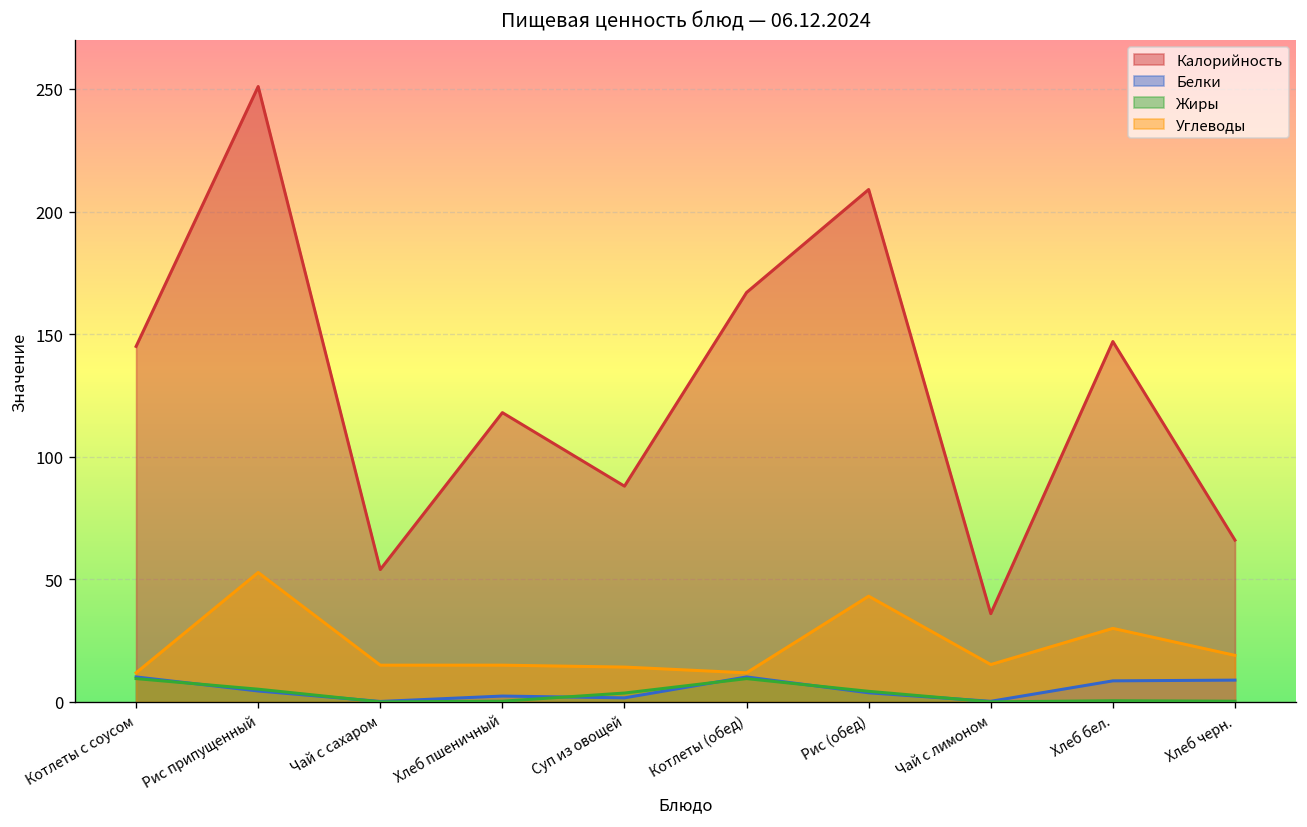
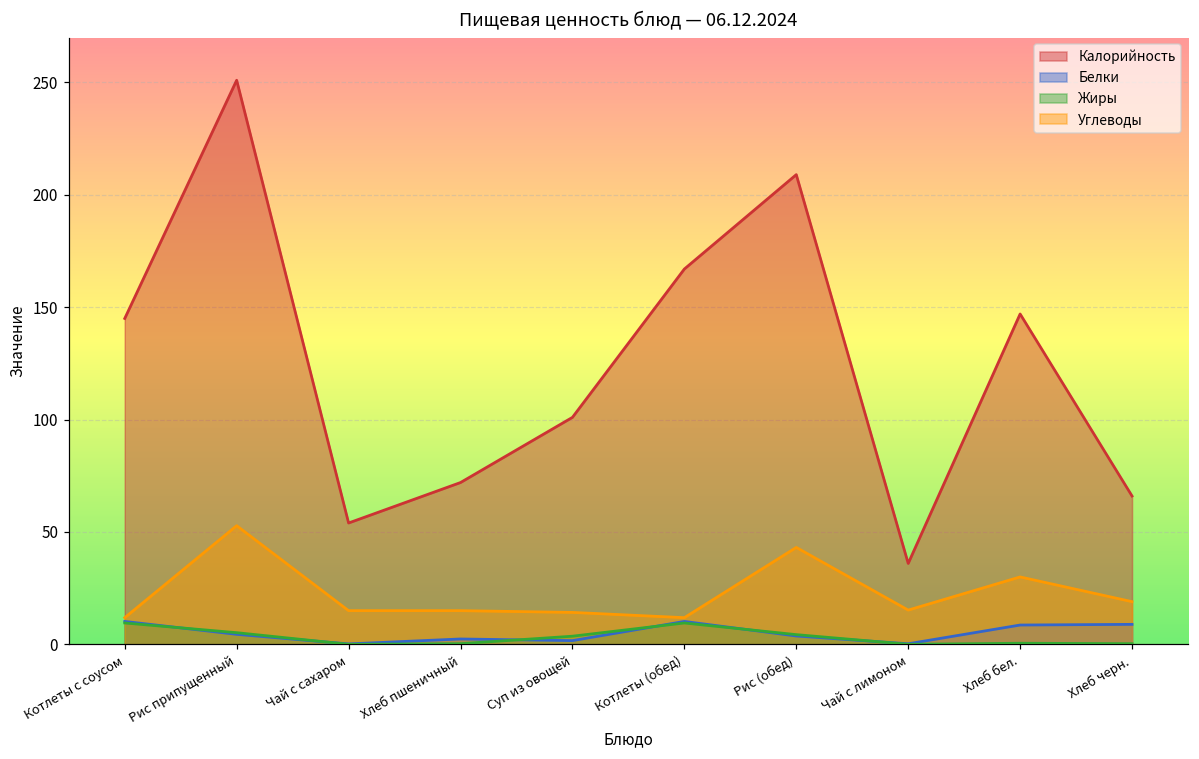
  {
    "Калорийность": {
      "Котлеты с соусом": 145,
      "Рис припущенный": 251,
      "Чай с сахаром": 54,
-     "Хлеб пшеничный": 118,
-     "Суп из овощей": 88,
+     "Хлеб пшеничный": 72,
+     "Суп из овощей": 101,
      "Котлеты (обед)": 167,
      "Рис (обед)": 209,
      "Чай с лимоном": 36,
      "Хлеб бел.": 147,
      "Хлеб черн.": 66
    },
    "Белки": {
      "Хлеб пшеничный": 2,
      "Суп из овощей": 2,
      "Хлеб бел.": 9,
      "Хлеб черн.": 9
    },
    "Жиры": {
      "Хлеб пшеничный": 0,
      "Суп из овощей": 4,
      "Хлеб бел.": 1,
      "Хлеб черн.": 0
    },
    "Углеводы": {
      "Котлеты с соусом": 12,
      "Рис припущенный": 53,
      "Чай с сахаром": 15,
      "Хлеб пшеничный": 15,
      "Суп из овощей": 14,
      "Котлеты (обед)": 12,
      "Рис (обед)": 43,
      "Чай с лимоном": 15,
      "Хлеб бел.": 30,
      "Хлеб черн.": 19
    }
  }
